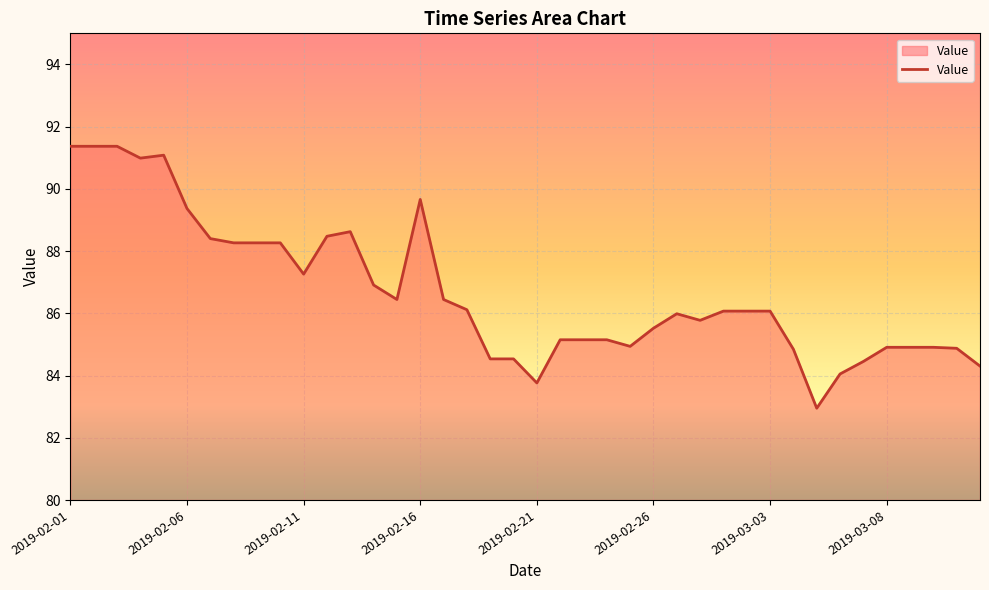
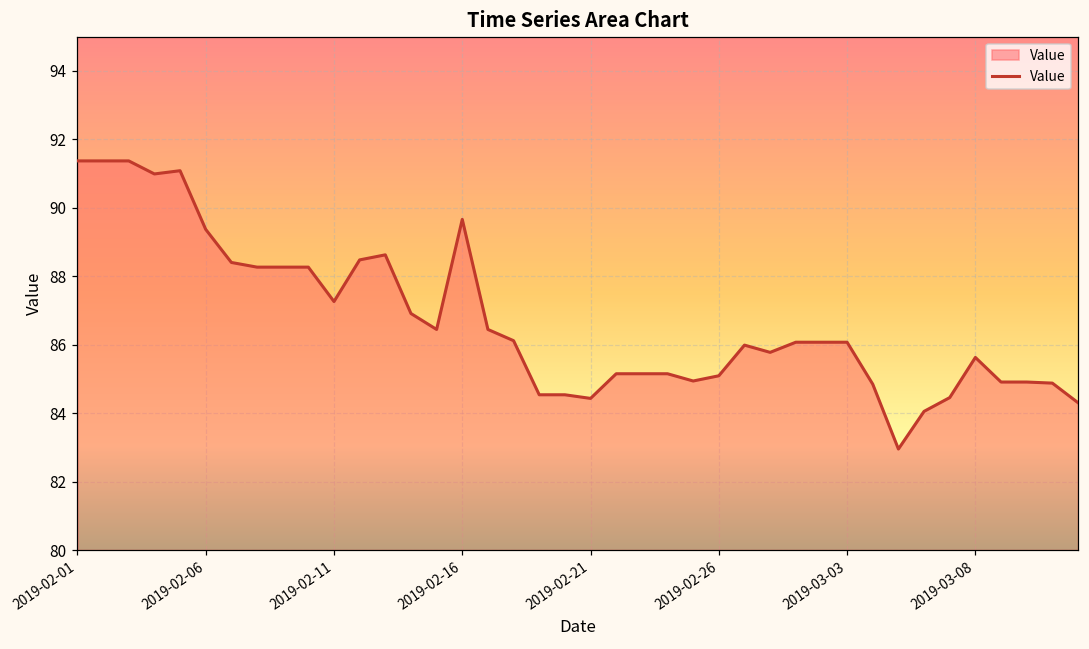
  {
    "2019-02-01": 91.4,
    "2019-02-06": 89.4,
    "2019-02-11": 87.3,
    "2019-02-16": 89.7,
-   "2019-02-21": 83.8,
-   "2019-02-26": 85.5,
+   "2019-02-21": 84.4,
+   "2019-02-26": 85.1,
    "2019-03-03": 86.1,
-   "2019-03-08": 84.9
+   "2019-03-08": 85.6
  }
